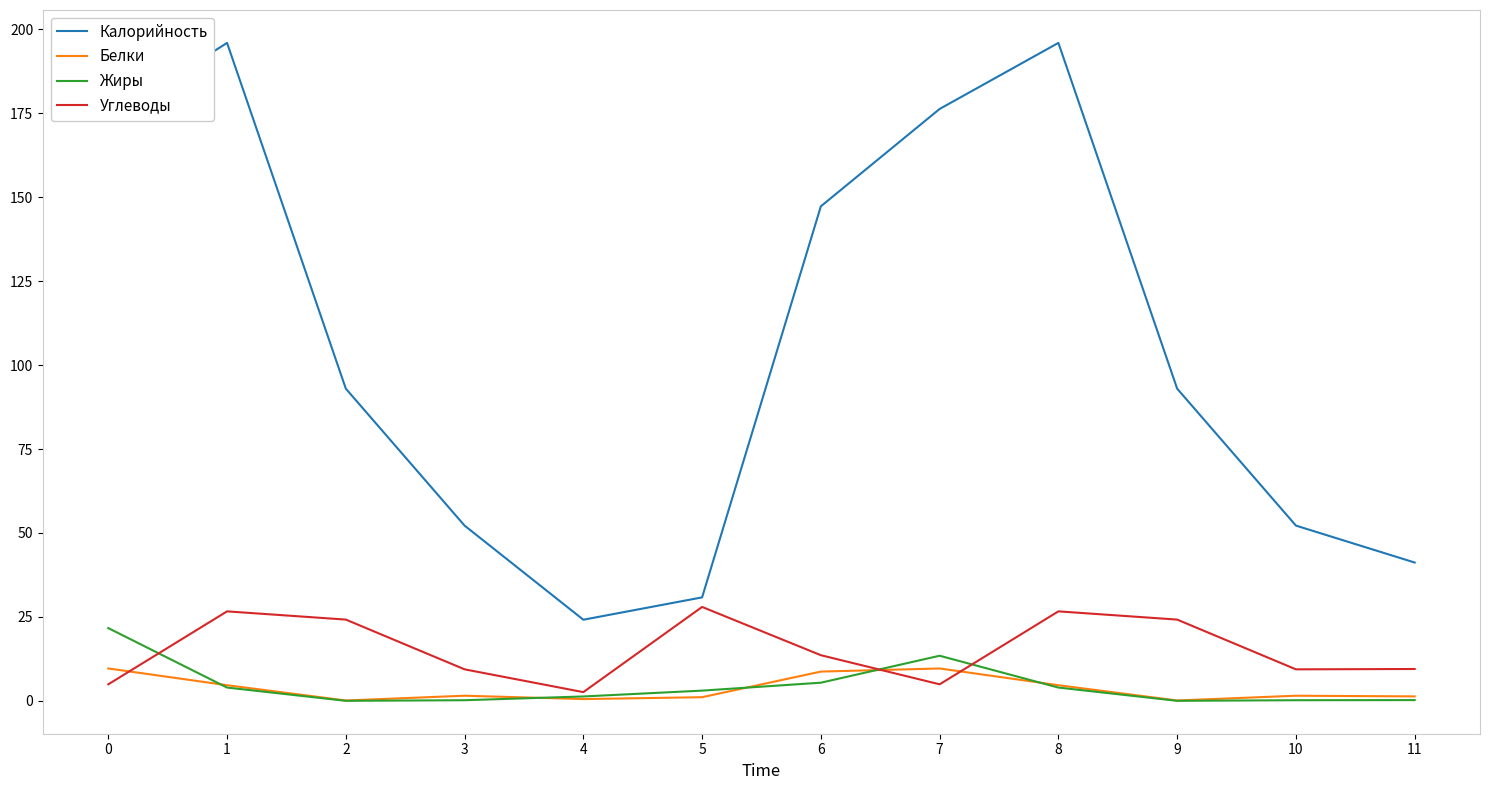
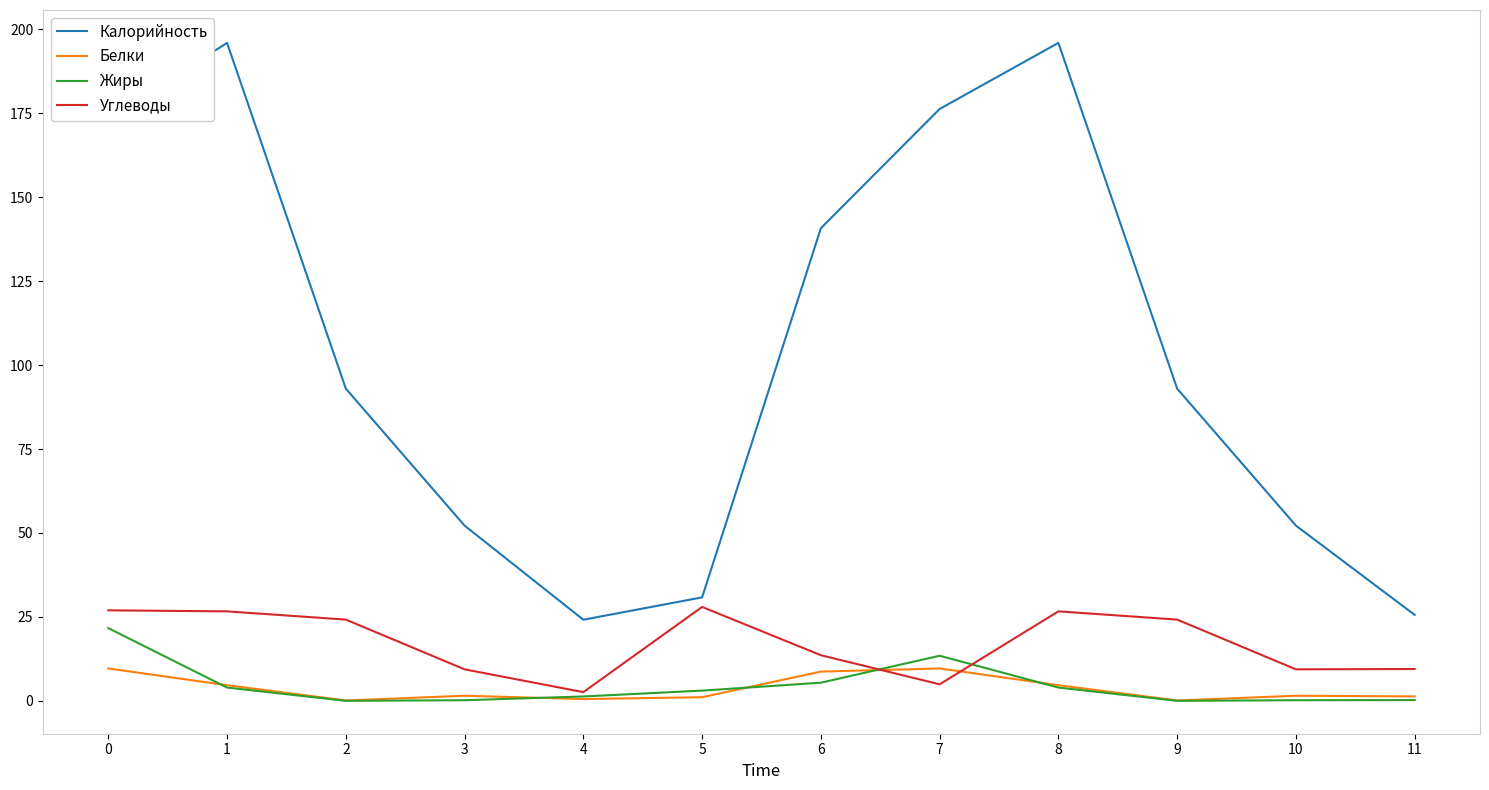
  {
    "Калорийность": {
      "1": 196,
      "2": 93,
      "3": 52,
      "4": 24,
      "5": 31,
-     "6": 147,
+     "6": 141,
      "7": 176,
      "8": 196,
      "9": 93,
      "10": 52,
-     "11": 41
+     "11": 26
    },
    "Белки": {
      "0": 10,
      "3": 2,
      "4": 1,
      "5": 1,
      "6": 9,
      "7": 10,
      "10": 2,
      "11": 1
    },
    "Жиры": {
      "0": 22,
      "3": 0,
      "4": 1,
      "5": 3,
      "6": 5,
      "7": 13,
      "10": 0,
      "11": 0
    },
    "Углеводы": {
-     "0": 5,
+     "0": 27,
      "1": 27,
      "2": 24,
      "3": 9,
      "4": 3,
      "5": 28,
      "6": 14,
      "7": 5,
      "8": 27,
      "9": 24,
      "10": 9,
      "11": 9
    }
  }
